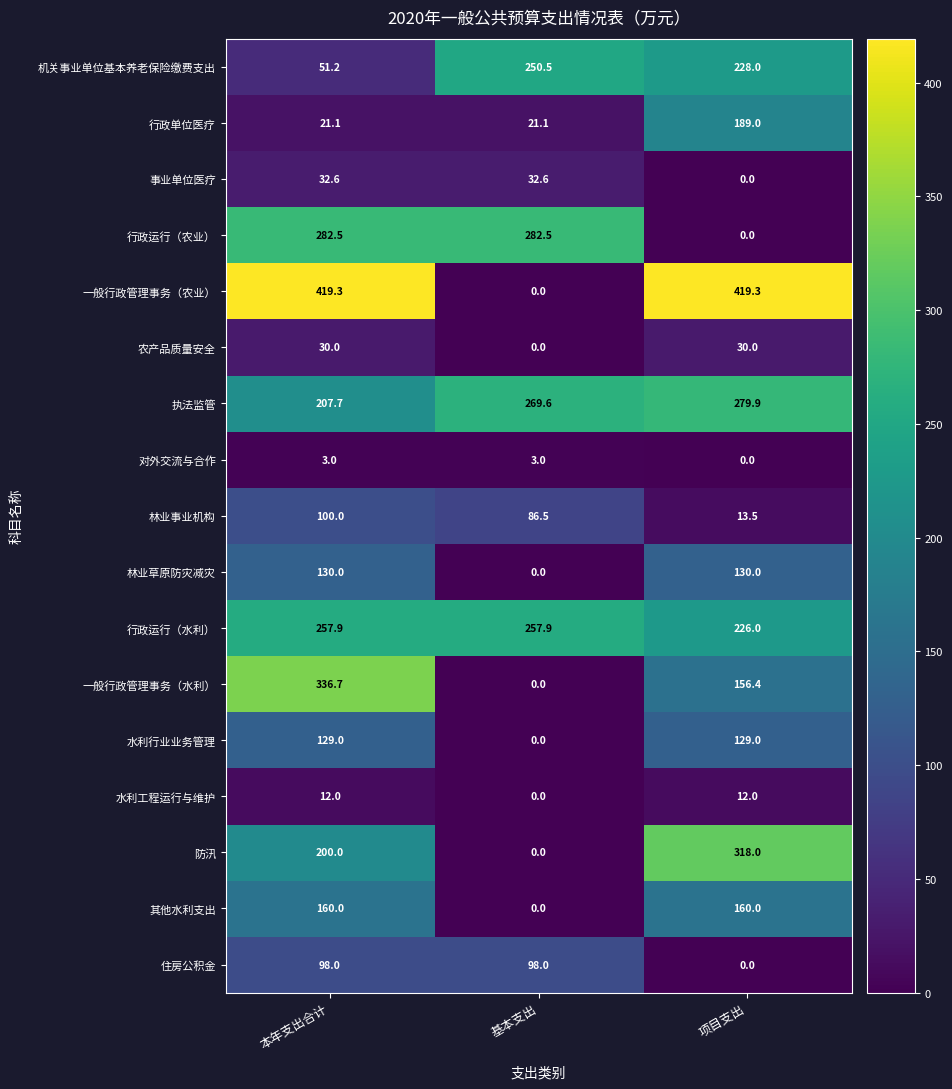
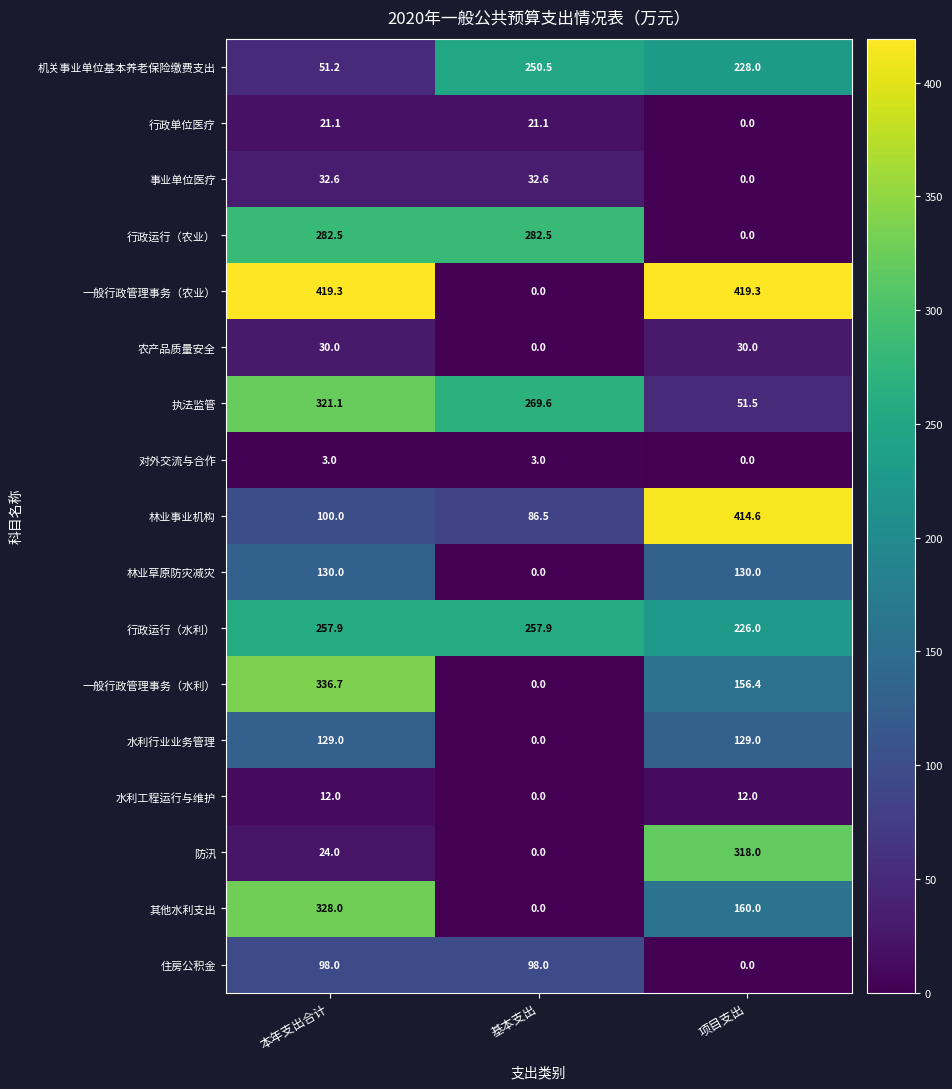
  {
    "机关事业单位基本养老保险缴费支出": {
      "本年支出合计": 51.2,
      "基本支出": 250.5,
      "项目支出": 228.0
    },
    "行政单位医疗": {
      "本年支出合计": 21.1,
      "基本支出": 21.1,
-     "项目支出": 189.0
+     "项目支出": 0.0
    },
    "事业单位医疗": {
      "本年支出合计": 32.6,
      "基本支出": 32.6,
      "项目支出": 0.0
    },
    "行政运行（农业）": {
      "本年支出合计": 282.5,
      "基本支出": 282.5,
      "项目支出": 0.0
    },
    "一般行政管理事务（农业）": {
      "本年支出合计": 419.3,
      "基本支出": 0.0,
      "项目支出": 419.3
    },
    "农产品质量安全": {
      "本年支出合计": 30.0,
      "基本支出": 0.0,
      "项目支出": 30.0
    },
    "执法监管": {
-     "本年支出合计": 207.7,
+     "本年支出合计": 321.1,
      "基本支出": 269.6,
-     "项目支出": 279.9
+     "项目支出": 51.5
    },
    "对外交流与合作": {
      "本年支出合计": 3.0,
      "基本支出": 3.0,
      "项目支出": 0.0
    },
    "林业事业机构": {
      "本年支出合计": 100.0,
      "基本支出": 86.5,
-     "项目支出": 13.5
+     "项目支出": 414.6
    },
    "林业草原防灾减灾": {
      "本年支出合计": 130.0,
      "基本支出": 0.0,
      "项目支出": 130.0
    },
    "行政运行（水利）": {
      "本年支出合计": 257.9,
      "基本支出": 257.9,
      "项目支出": 226.0
    },
    "一般行政管理事务（水利）": {
      "本年支出合计": 336.7,
      "基本支出": 0.0,
      "项目支出": 156.4
    },
    "水利行业业务管理": {
      "本年支出合计": 129.0,
      "基本支出": 0.0,
      "项目支出": 129.0
    },
    "水利工程运行与维护": {
      "本年支出合计": 12.0,
      "基本支出": 0.0,
      "项目支出": 12.0
    },
    "防汛": {
-     "本年支出合计": 200.0,
+     "本年支出合计": 24.0,
      "基本支出": 0.0,
      "项目支出": 318.0
    },
    "其他水利支出": {
-     "本年支出合计": 160.0,
+     "本年支出合计": 328.0,
      "基本支出": 0.0,
      "项目支出": 160.0
    },
    "住房公积金": {
      "本年支出合计": 98.0,
      "基本支出": 98.0,
      "项目支出": 0.0
    }
  }
